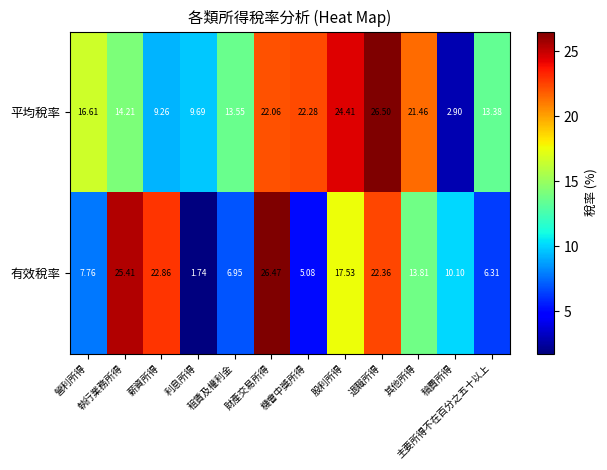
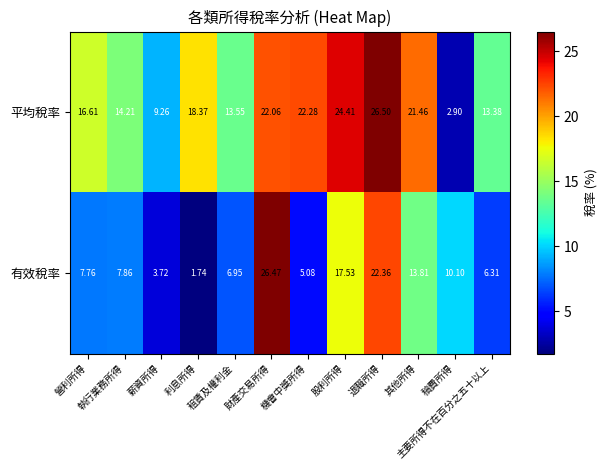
  {
    "平均稅率": {
      "營利所得": 16.61,
      "執行業務所得": 14.21,
      "薪資所得": 9.26,
-     "利息所得": 9.69,
+     "利息所得": 18.37,
      "租賃及權利金": 13.55,
      "財產交易所得": 22.06,
      "機會中獎所得": 22.28,
      "股利所得": 24.41,
      "退職所得": 26.50,
      "其他所得": 21.46,
      "稿費所得": 2.90,
      "主要所得不在百分之五十以上": 13.38
    },
    "有效稅率": {
      "營利所得": 7.76,
-     "執行業務所得": 25.41,
-     "薪資所得": 22.86,
+     "執行業務所得": 7.86,
+     "薪資所得": 3.72,
      "利息所得": 1.74,
      "租賃及權利金": 6.95,
      "財產交易所得": 26.47,
      "機會中獎所得": 5.08,
      "股利所得": 17.53,
      "退職所得": 22.36,
      "其他所得": 13.81,
      "稿費所得": 10.10,
      "主要所得不在百分之五十以上": 6.31
    }
  }
